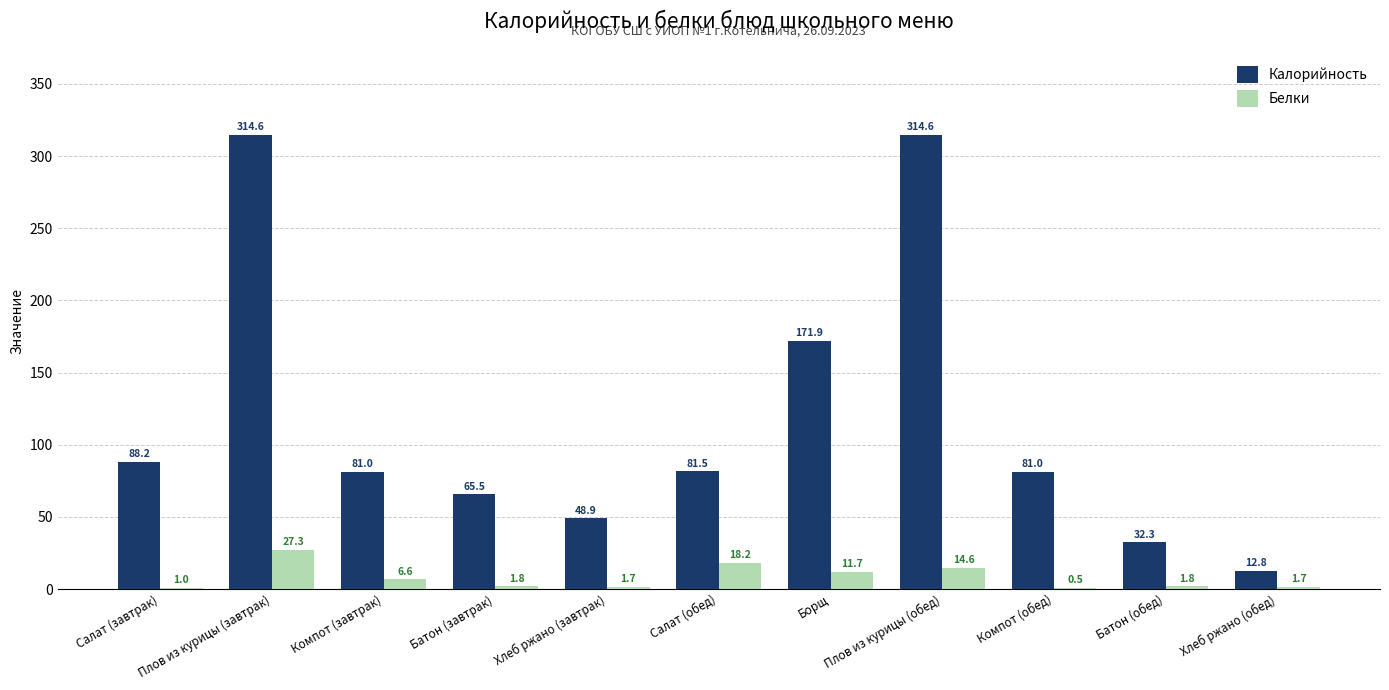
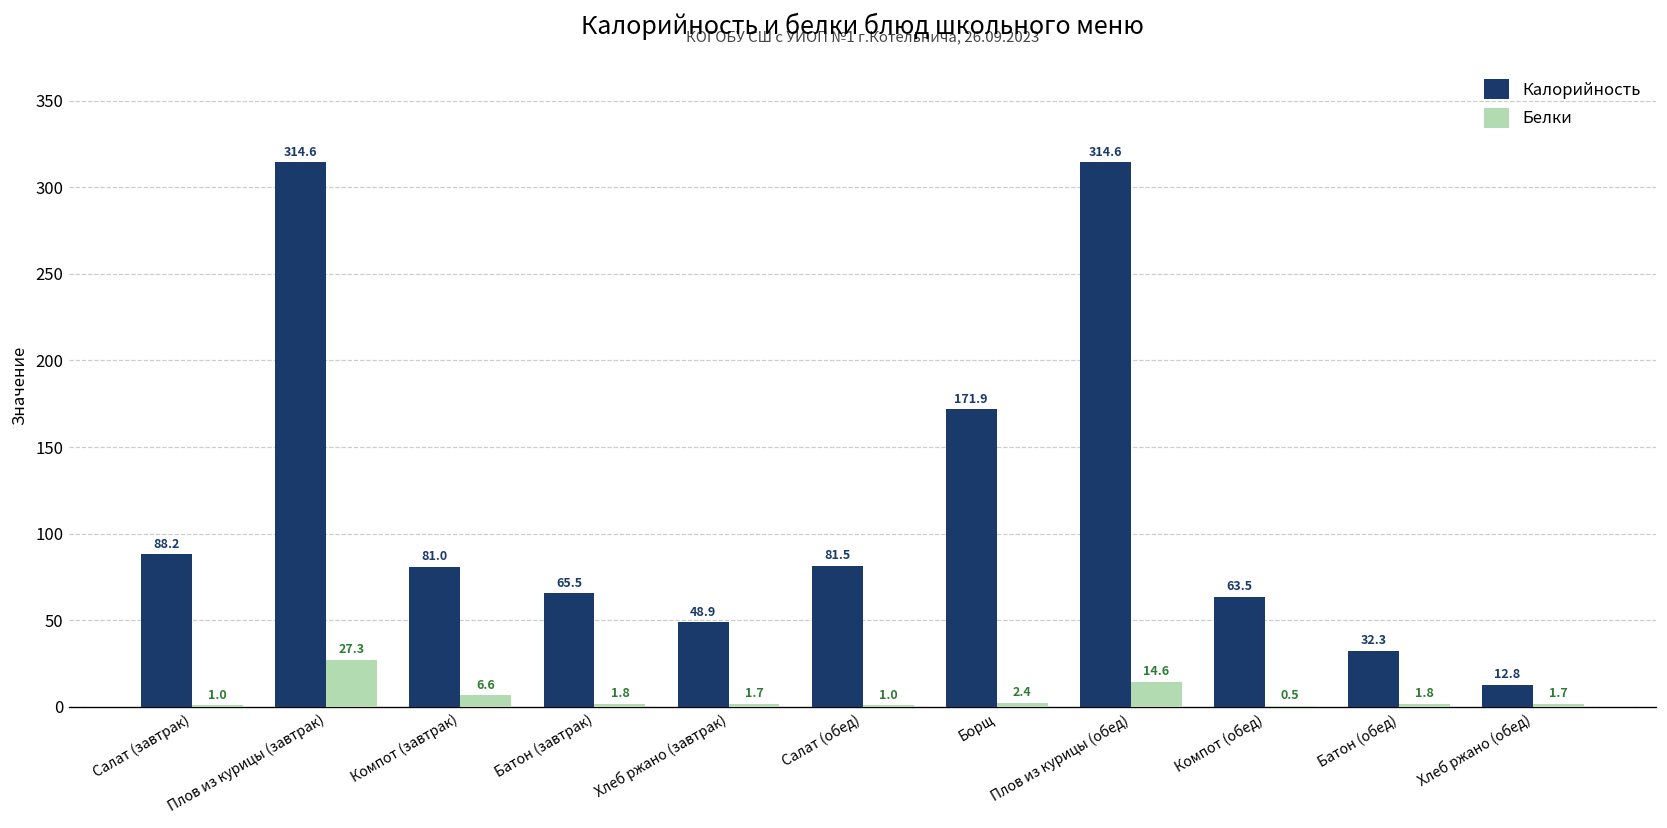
  {
    "Калорийность": {
      "Салат (завтрак)": 88.2,
      "Плов из курицы (завтрак)": 314.6,
      "Компот (завтрак)": 81.0,
      "Батон (завтрак)": 65.5,
      "Хлеб ржано (завтрак)": 48.9,
      "Салат (обед)": 81.5,
      "Борщ": 171.9,
      "Плов из курицы (обед)": 314.6,
-     "Компот (обед)": 81.0,
+     "Компот (обед)": 63.5,
      "Батон (обед)": 32.3,
      "Хлеб ржано (обед)": 12.8
    },
    "Белки": {
      "Салат (завтрак)": 1.0,
      "Плов из курицы (завтрак)": 27.3,
      "Компот (завтрак)": 6.6,
      "Батон (завтрак)": 1.8,
      "Хлеб ржано (завтрак)": 1.7,
-     "Салат (обед)": 18.2,
-     "Борщ": 11.7,
+     "Салат (обед)": 1.0,
+     "Борщ": 2.4,
      "Плов из курицы (обед)": 14.6,
      "Компот (обед)": 0.5,
      "Батон (обед)": 1.8,
      "Хлеб ржано (обед)": 1.7
    }
  }
